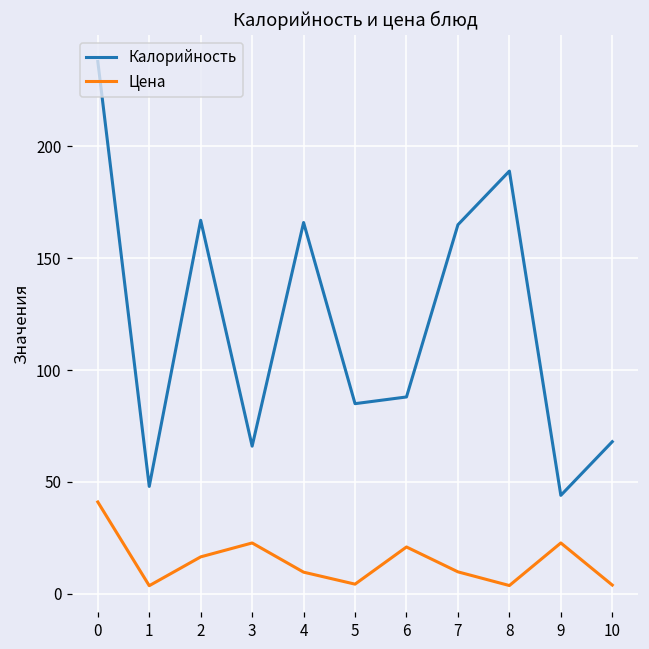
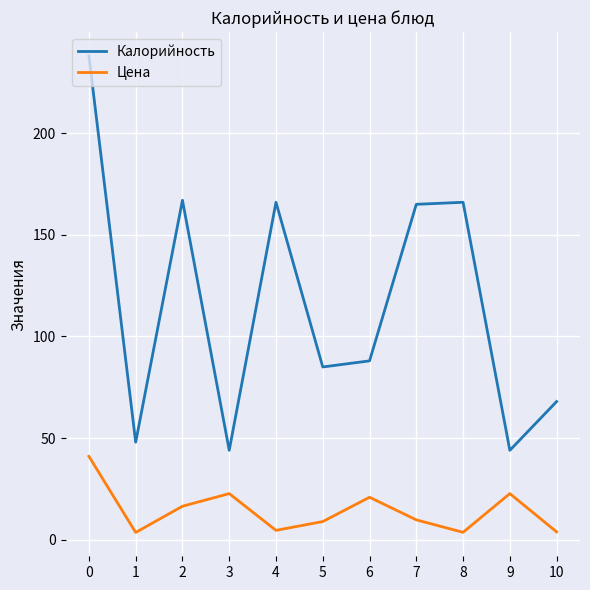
  {
    "Калорийность": {
      "1": 48,
      "2": 167,
-     "3": 66,
+     "3": 44,
      "4": 166,
      "5": 85,
      "6": 88,
      "7": 165,
-     "8": 189,
+     "8": 166,
      "9": 44,
      "10": 68
    },
    "Цена": {
      "0": 41,
      "1": 4,
      "2": 17,
      "3": 23,
-     "4": 10,
-     "5": 4,
+     "4": 5,
+     "5": 9,
      "6": 21,
      "7": 10,
      "8": 4,
      "9": 23,
      "10": 4
    }
  }
